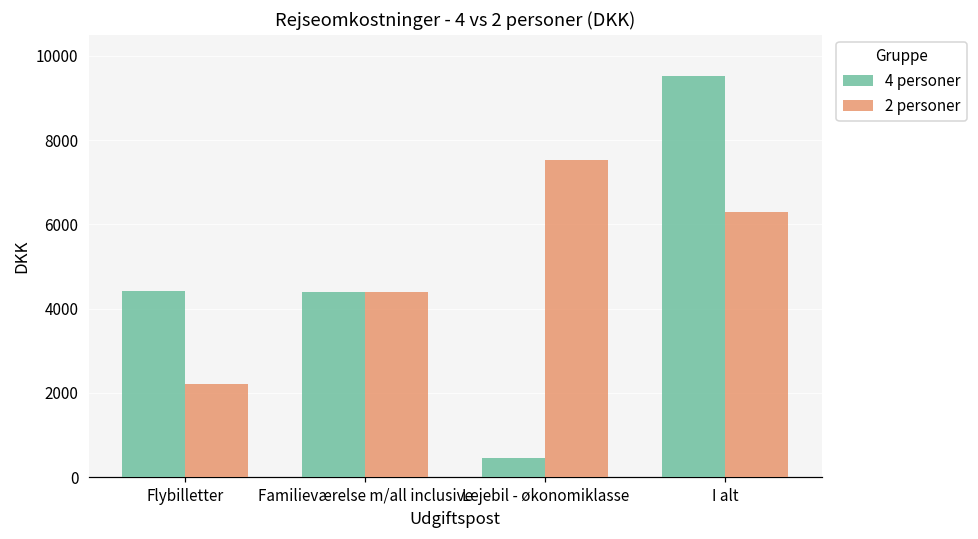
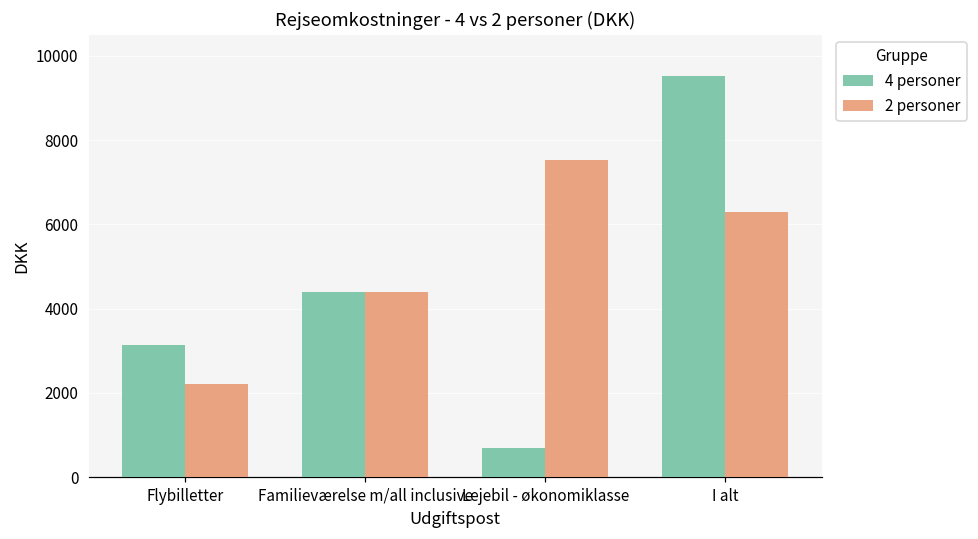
  {
    "4 personer": {
-     "Flybilletter": 4400,
+     "Flybilletter": 3100,
      "Familieværelse m/all inclusive": 4400,
-     "Lejebil - økonomiklasse": 500,
+     "Lejebil - økonomiklasse": 700,
      "I alt": 9500
    },
    "2 personer": {
      "Flybilletter": 2200,
      "Familieværelse m/all inclusive": 4400,
      "Lejebil - økonomiklasse": 7500,
      "I alt": 6300
    }
  }
